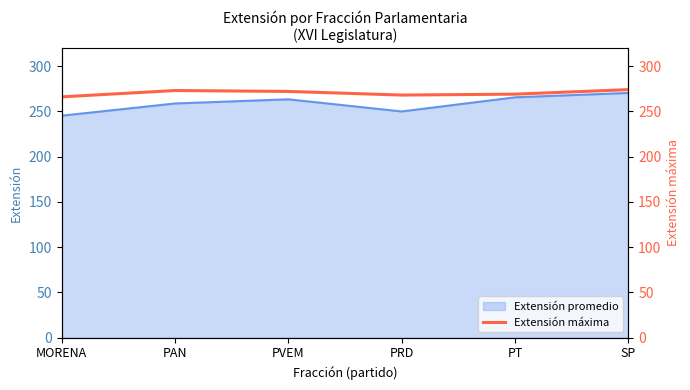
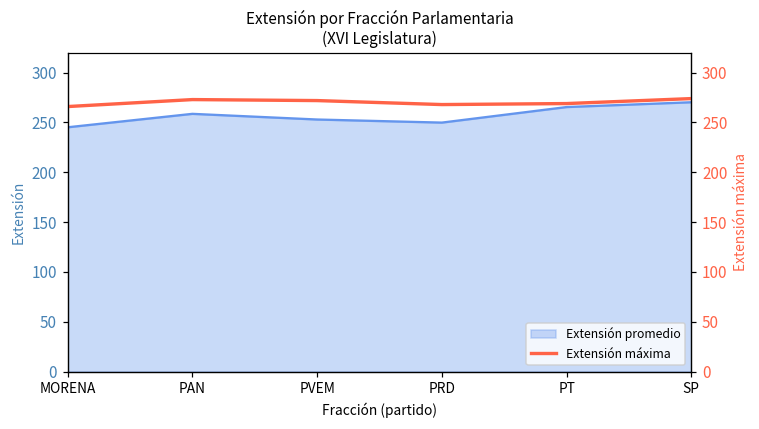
  {
    "Extensión promedio": {
      "MORENA": 250,
      "PAN": 260,
-     "PVEM": 260,
+     "PVEM": 250,
      "PRD": 250,
      "PT": 270,
      "SP": 270
    },
    "Extensión máxima": {
      "MORENA": 270,
      "PAN": 270,
      "PVEM": 270,
      "PRD": 270,
      "PT": 270,
      "SP": 270
    }
  }
